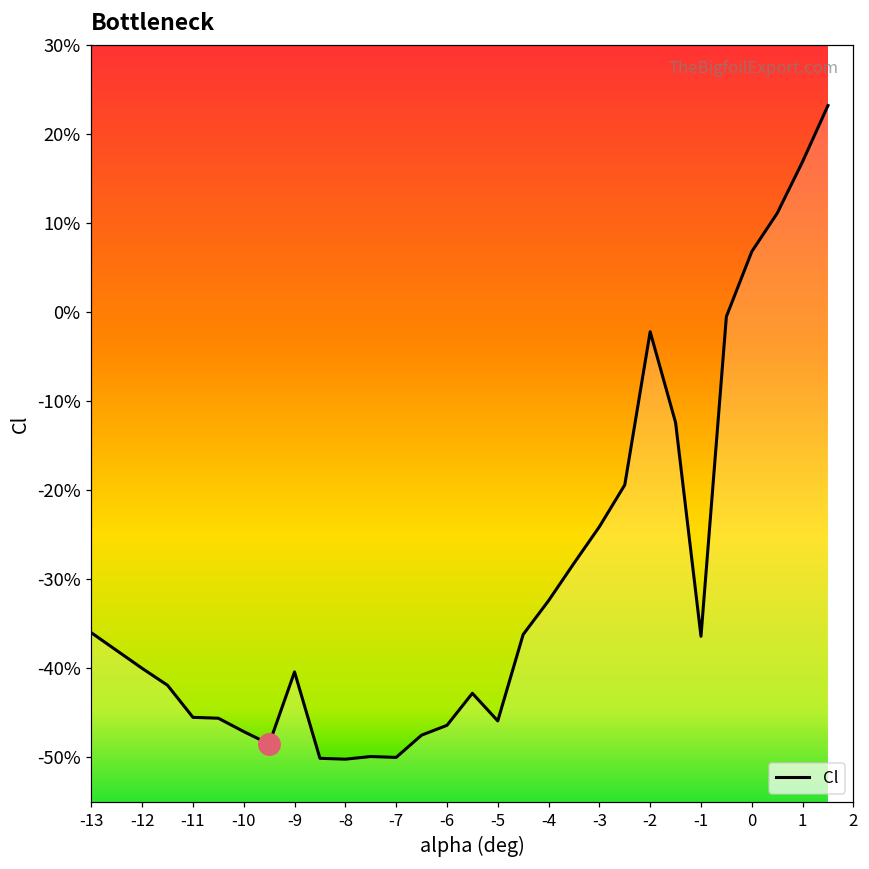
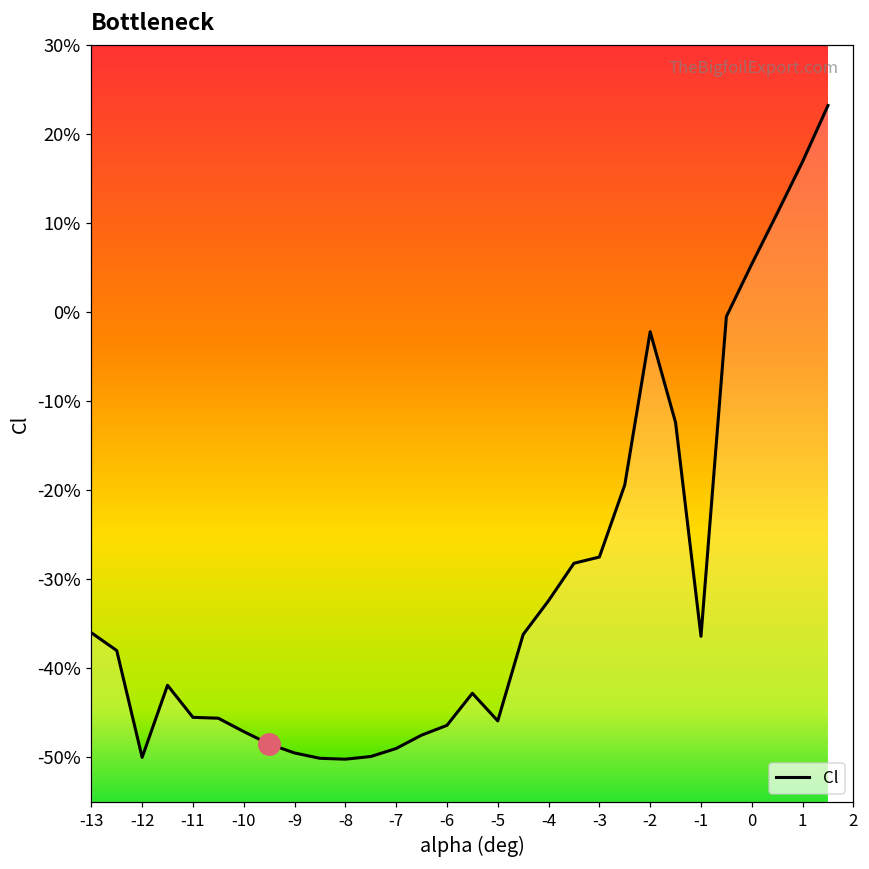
  {
    "Cl": {
      "-13": "-36%",
-     "-12": "-40%",
+     "-12": "-50%",
      "-11": "-46%",
      "-10": "-47%",
-     "-9": "-40%",
+     "-9": "-50%",
      "-8": "-50%",
-     "-7": "-50%",
+     "-7": "-49%",
      "-6": "-46%",
      "-5": "-46%",
      "-4": "-32%",
-     "-3": "-24%",
+     "-3": "-28%",
      "-2": "-2%",
      "-1": "-36%",
-     "0": "7%",
+     "0": "5%",
      "1": "17%"
    }
  }
